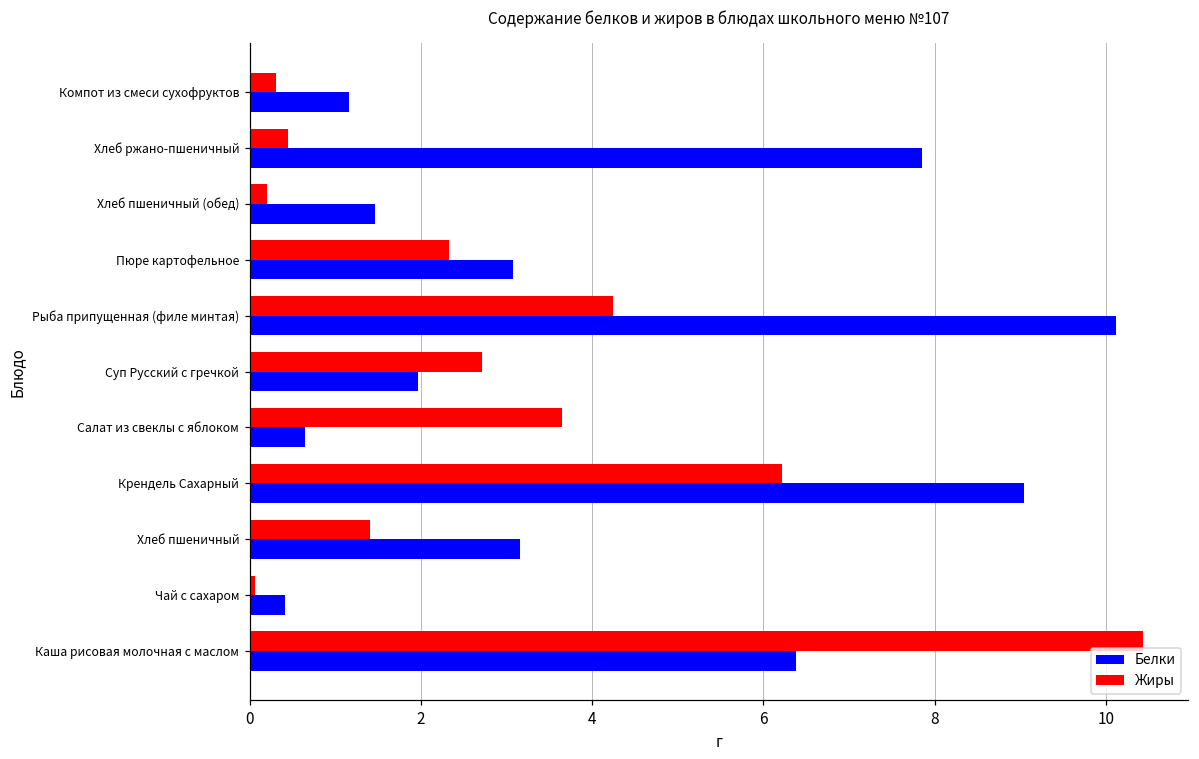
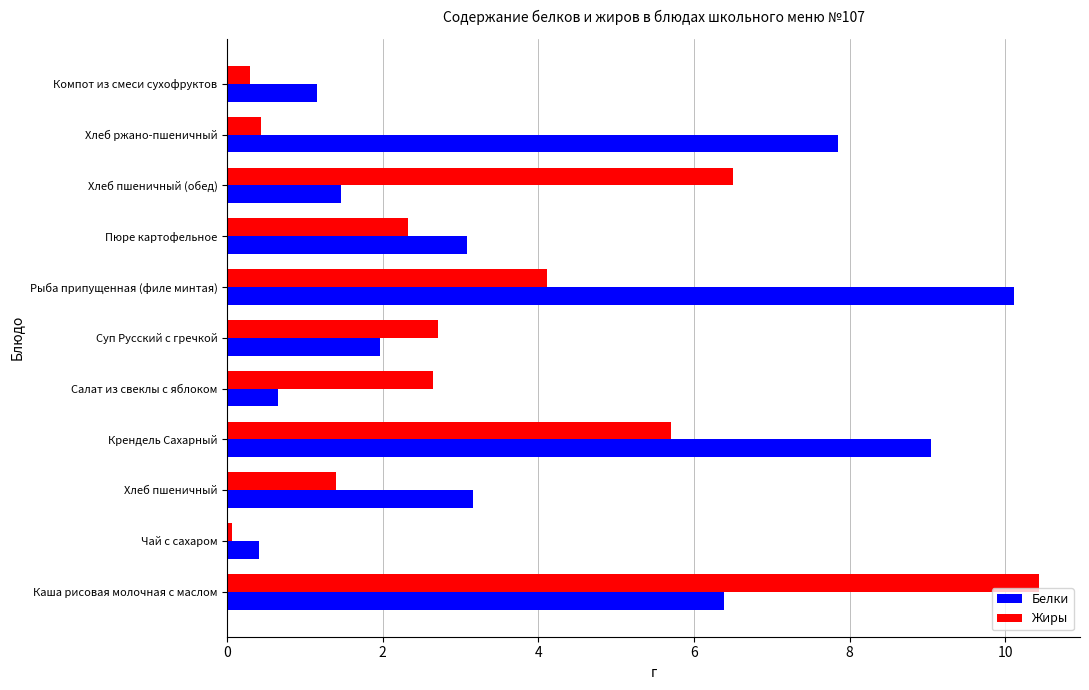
  {
    "Белки": {
      "Компот из смеси сухофруктов": 1.2,
      "Хлеб ржано-пшеничный": 7.9,
      "Хлеб пшеничный (обед)": 1.5,
      "Пюре картофельное": 3.1,
      "Рыба припущенная (филе минтая)": 10.1,
      "Суп Русский с гречкой": 2.0,
      "Салат из свеклы с яблоком": 0.7,
      "Крендель Сахарный": 9.1,
      "Хлеб пшеничный": 3.2,
      "Чай с сахаром": 0.4,
      "Каша рисовая молочная с маслом": 6.4
    },
    "Жиры": {
      "Компот из смеси сухофруктов": 0.3,
      "Хлеб ржано-пшеничный": 0.4,
-     "Хлеб пшеничный (обед)": 0.2,
+     "Хлеб пшеничный (обед)": 6.5,
      "Пюре картофельное": 2.3,
-     "Рыба припущенная (филе минтая)": 4.2,
+     "Рыба припущенная (филе минтая)": 4.1,
      "Суп Русский с гречкой": 2.7,
-     "Салат из свеклы с яблоком": 3.7,
-     "Крендель Сахарный": 6.2,
+     "Салат из свеклы с яблоком": 2.6,
+     "Крендель Сахарный": 5.7,
      "Хлеб пшеничный": 1.4,
      "Чай с сахаром": 0.1,
      "Каша рисовая молочная с маслом": 10.4
    }
  }
